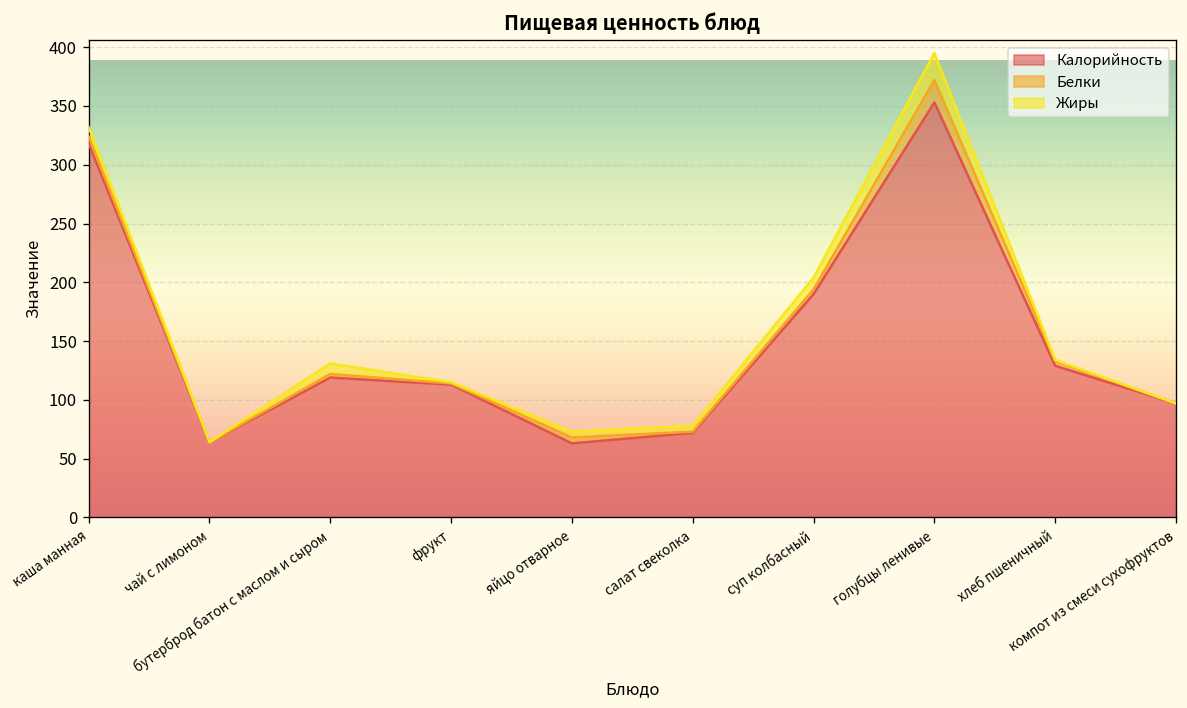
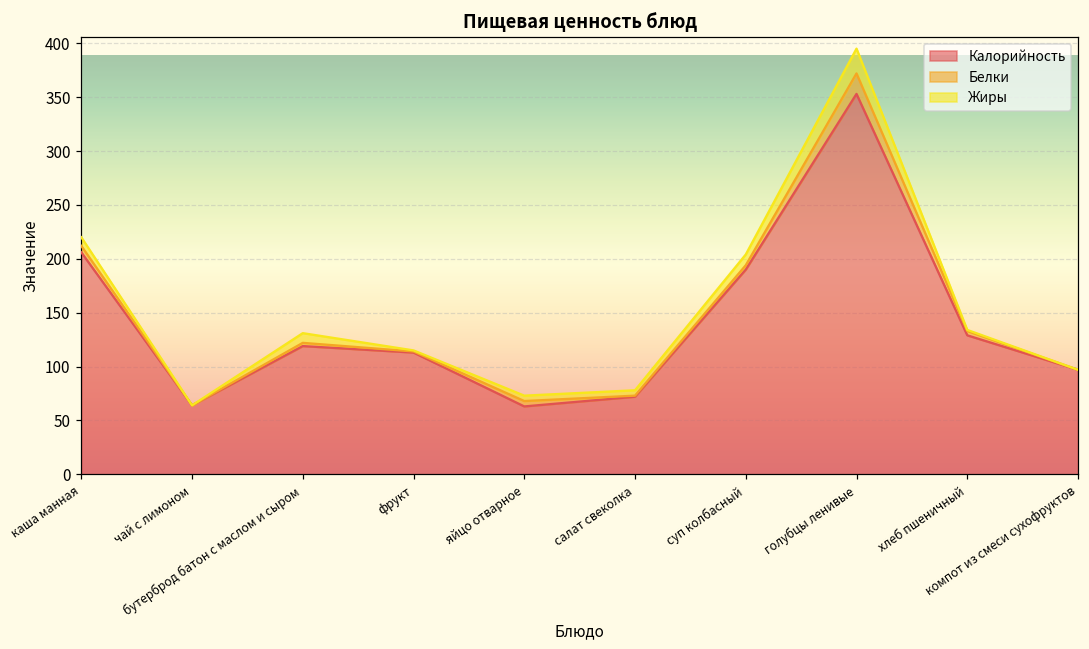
  {
    "Калорийность": {
-     "каша манная": 320,
+     "каша манная": 210,
      "бутерброд батон с маслом и сыром": 120,
      "яйцо отварное": 60,
      "суп колбасный": 190,
      "голубцы ленивые": 350,
      "хлеб пшеничный": 130
    }
  }
